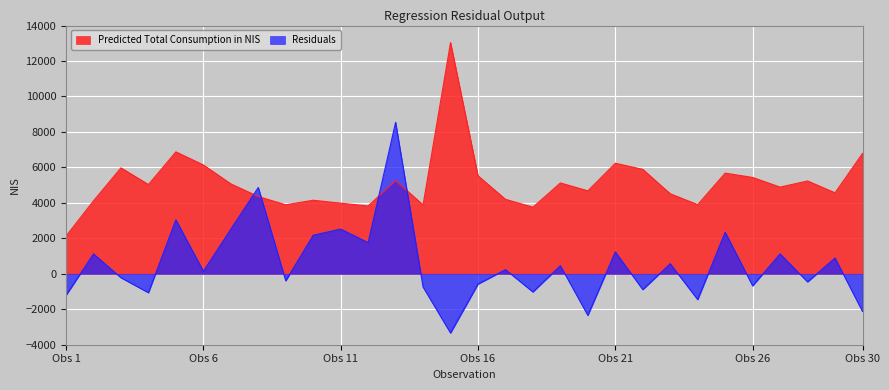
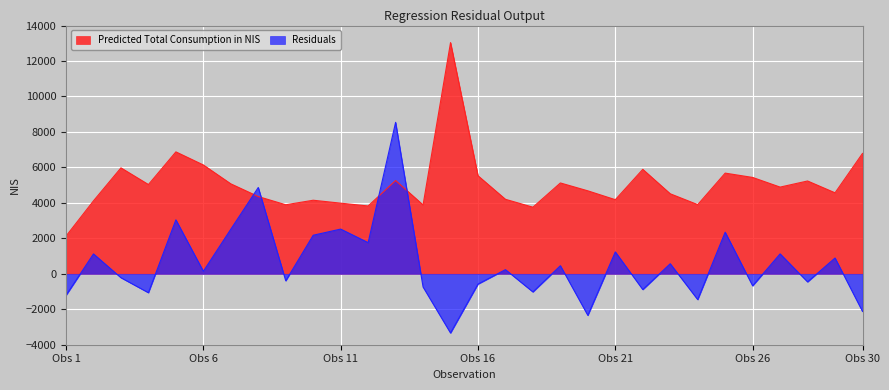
  {
    "Predicted Total Consumption in NIS": {
      "Obs 1": 2100,
      "Obs 6": 6100,
      "Obs 11": 4000,
      "Obs 16": 5500,
-     "Obs 21": 6200,
+     "Obs 21": 4200,
      "Obs 26": 5400,
      "Obs 30": 6800
    }
  }
